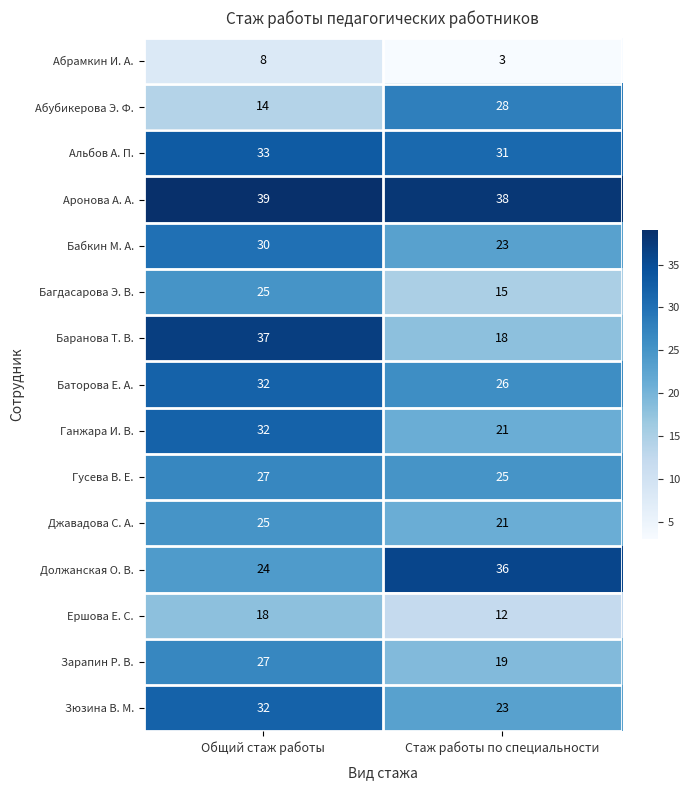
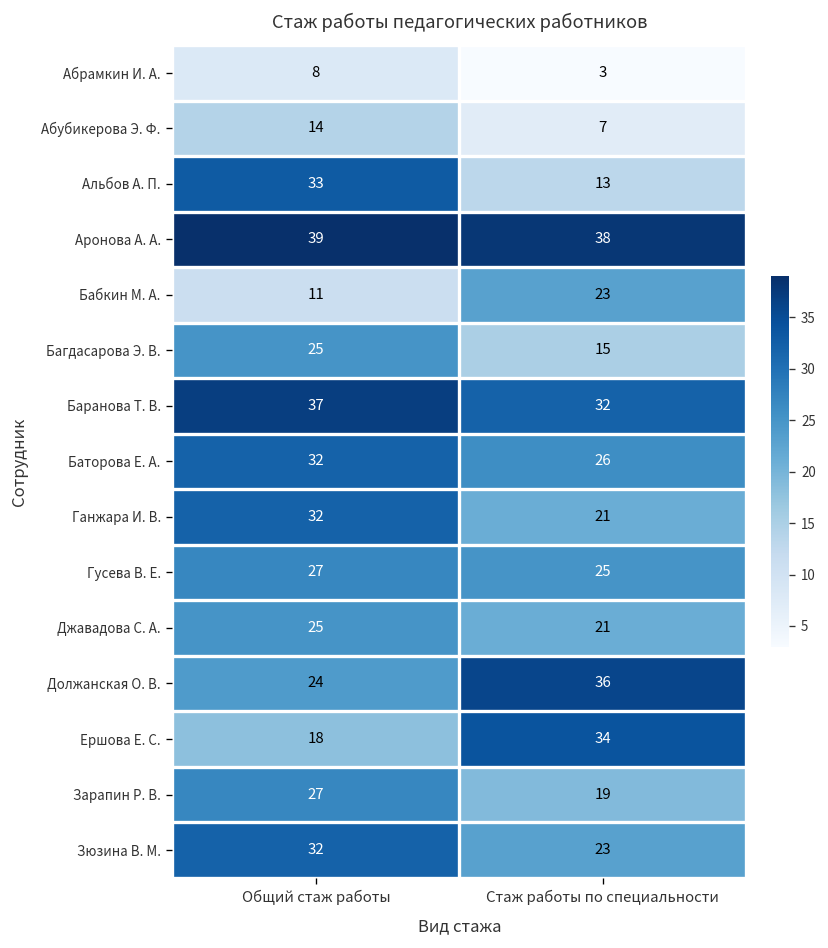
  {
    "Абрамкин И. А.": {
      "Общий стаж работы": 8,
      "Стаж работы по специальности": 3
    },
    "Абубикерова Э. Ф.": {
      "Общий стаж работы": 14,
-     "Стаж работы по специальности": 28
+     "Стаж работы по специальности": 7
    },
    "Альбов А. П.": {
      "Общий стаж работы": 33,
-     "Стаж работы по специальности": 31
+     "Стаж работы по специальности": 13
    },
    "Аронова А. А.": {
      "Общий стаж работы": 39,
      "Стаж работы по специальности": 38
    },
    "Бабкин М. А.": {
-     "Общий стаж работы": 30,
+     "Общий стаж работы": 11,
      "Стаж работы по специальности": 23
    },
    "Багдасарова Э. В.": {
      "Общий стаж работы": 25,
      "Стаж работы по специальности": 15
    },
    "Баранова Т. В.": {
      "Общий стаж работы": 37,
-     "Стаж работы по специальности": 18
+     "Стаж работы по специальности": 32
    },
    "Баторова Е. А.": {
      "Общий стаж работы": 32,
      "Стаж работы по специальности": 26
    },
    "Ганжара И. В.": {
      "Общий стаж работы": 32,
      "Стаж работы по специальности": 21
    },
    "Гусева В. Е.": {
      "Общий стаж работы": 27,
      "Стаж работы по специальности": 25
    },
    "Джавадова С. А.": {
      "Общий стаж работы": 25,
      "Стаж работы по специальности": 21
    },
    "Должанская О. В.": {
      "Общий стаж работы": 24,
      "Стаж работы по специальности": 36
    },
    "Ершова Е. С.": {
      "Общий стаж работы": 18,
-     "Стаж работы по специальности": 12
+     "Стаж работы по специальности": 34
    },
    "Зарапин Р. В.": {
      "Общий стаж работы": 27,
      "Стаж работы по специальности": 19
    },
    "Зюзина В. М.": {
      "Общий стаж работы": 32,
      "Стаж работы по специальности": 23
    }
  }
